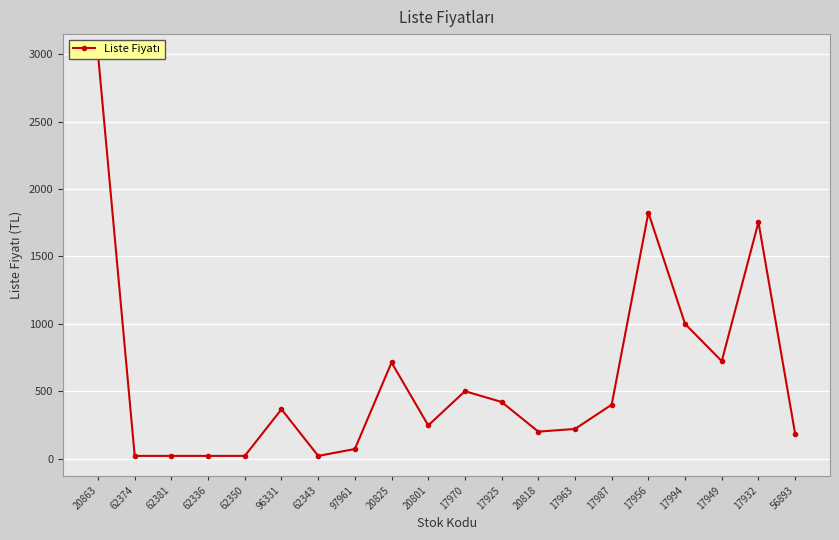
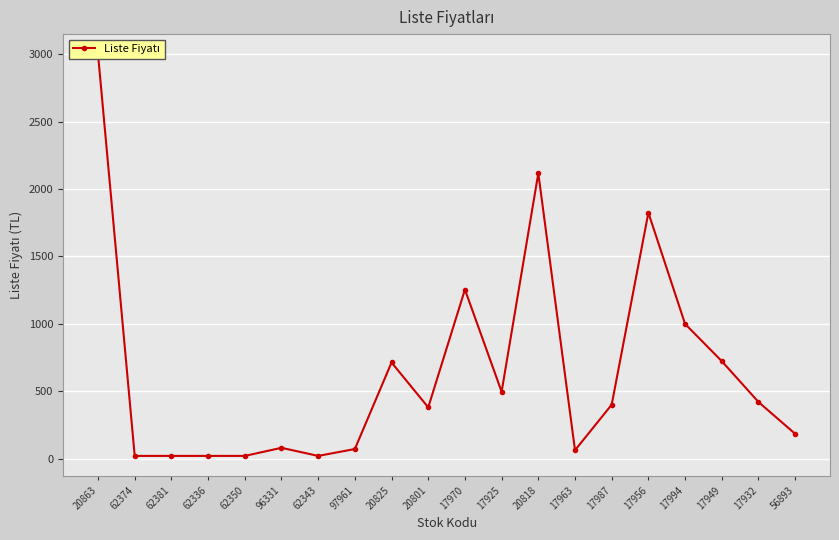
  {
    "62374": 20,
    "62381": 20,
    "62336": 20,
    "62350": 20,
-   "96331": 370,
+   "96331": 80,
    "62343": 20,
    "97961": 70,
    "20825": 710,
-   "20801": 250,
-   "17970": 500,
-   "17925": 420,
-   "20818": 200,
-   "17963": 220,
+   "20801": 380,
+   "17970": 1250,
+   "17925": 500,
+   "20818": 2120,
+   "17963": 60,
    "17987": 400,
    "17956": 1820,
    "17994": 1000,
    "17949": 720,
-   "17932": 1750,
+   "17932": 420,
    "56893": 180
  }
